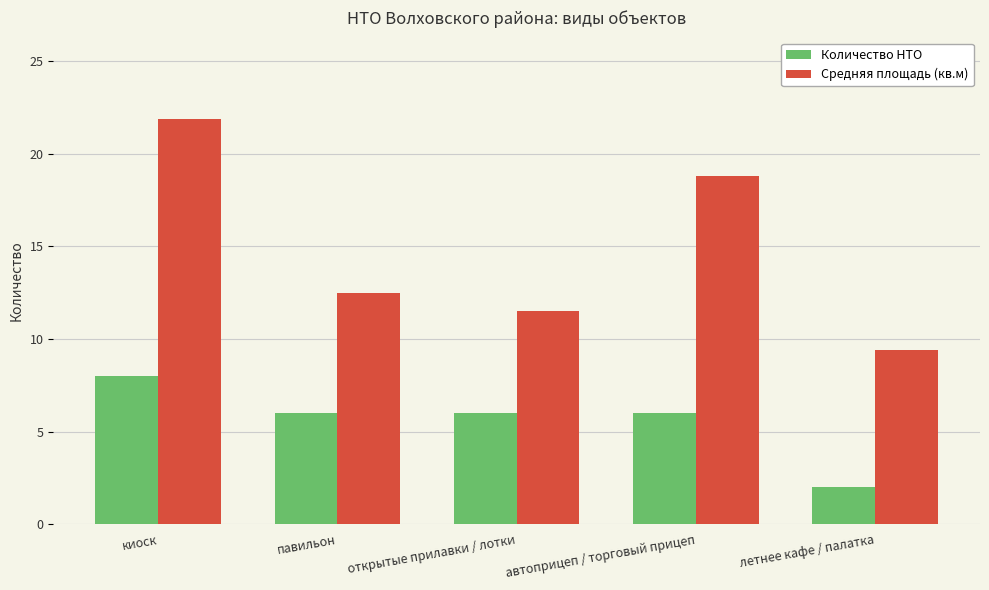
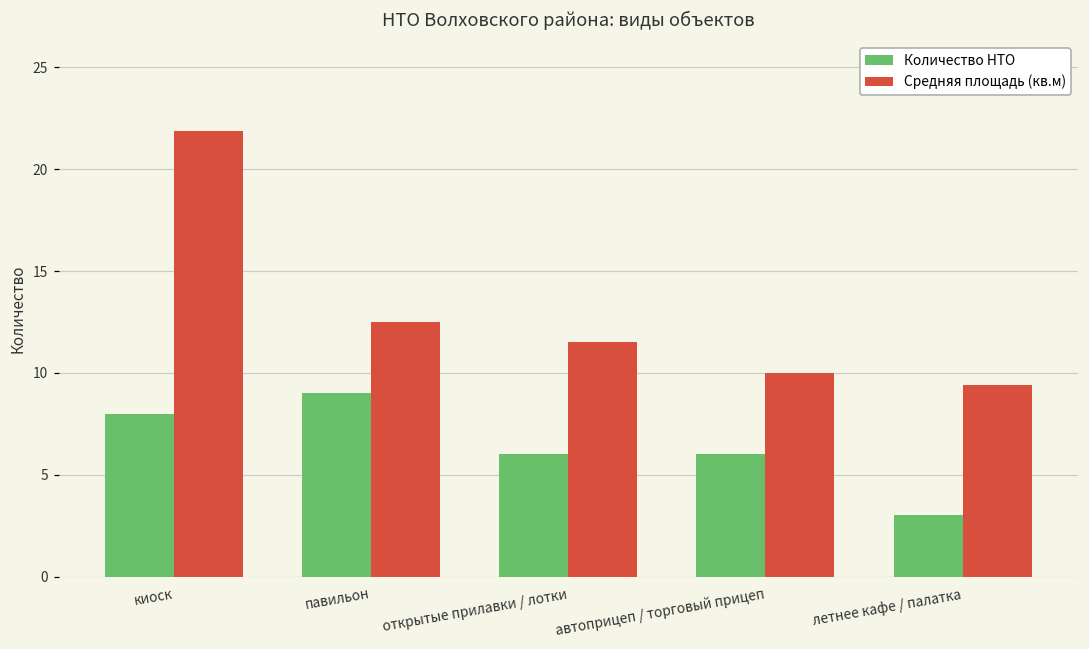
  {
    "Количество НТО": {
      "киоск": 8,
-     "павильон": 6,
+     "павильон": 9,
      "открытые прилавки / лотки": 6,
      "автоприцеп / торговый прицеп": 6,
-     "летнее кафе / палатка": 2
+     "летнее кафе / палатка": 3
    },
    "Средняя площадь (кв.м)": {
      "киоск": 21.9,
      "павильон": 12.5,
      "открытые прилавки / лотки": 11.5,
-     "автоприцеп / торговый прицеп": 18.8,
+     "автоприцеп / торговый прицеп": 10.0,
      "летнее кафе / палатка": 9.4
    }
  }
